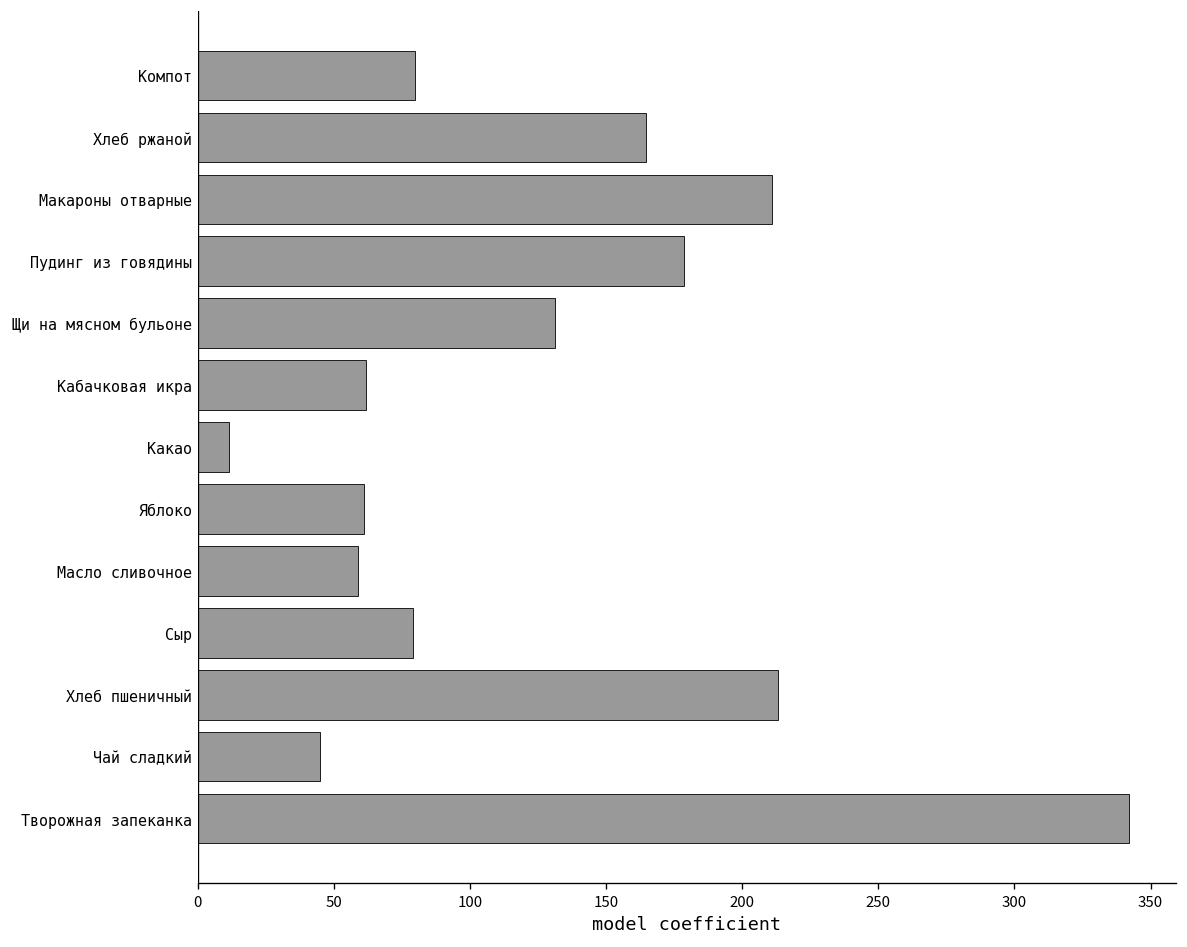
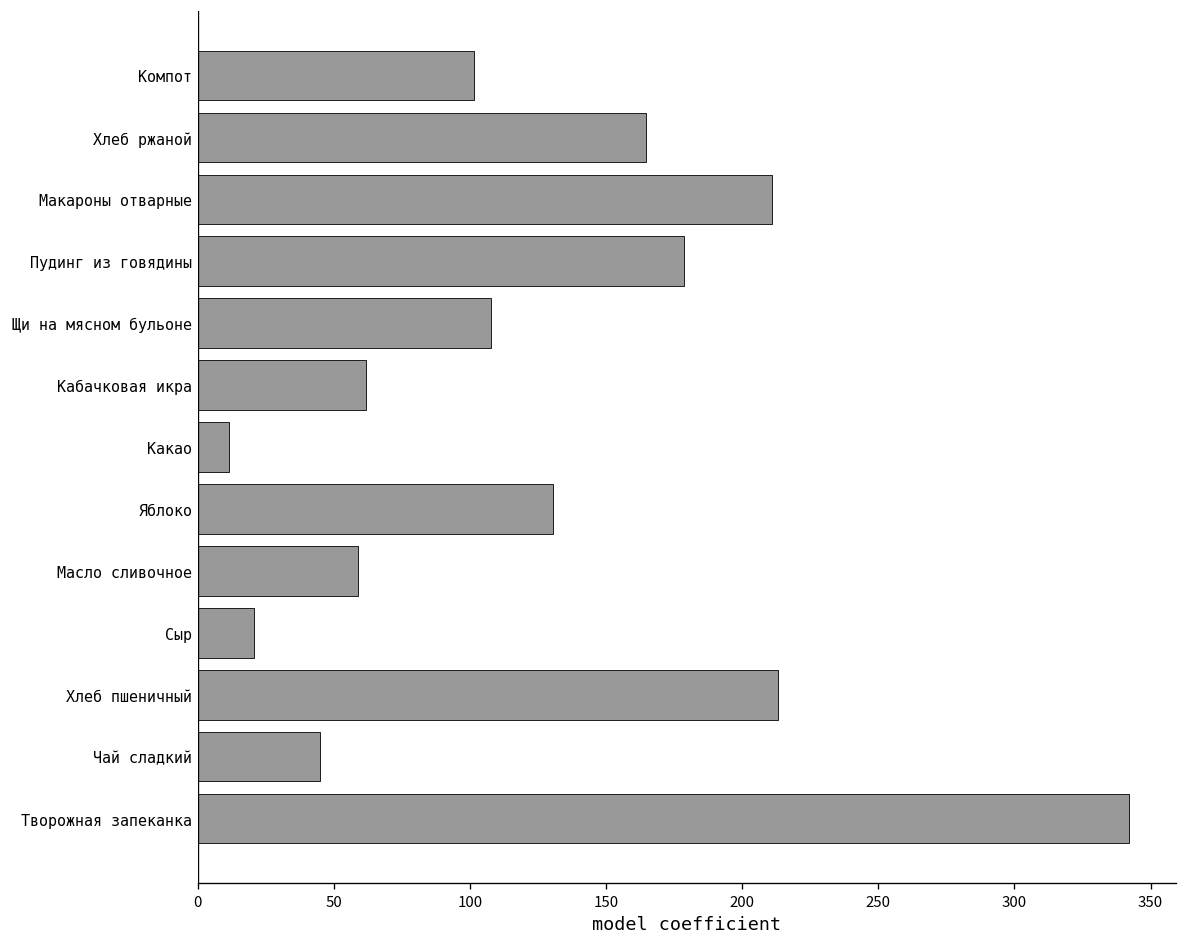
  {
-   "Компот": 80,
+   "Компот": 101,
    "Хлеб ржаной": 165,
    "Макароны отварные": 211,
    "Пудинг из говядины": 179,
-   "Щи на мясном бульоне": 131,
+   "Щи на мясном бульоне": 108,
    "Кабачковая икра": 62,
    "Какао": 12,
-   "Яблоко": 61,
+   "Яблоко": 130,
    "Масло сливочное": 59,
-   "Сыр": 79,
+   "Сыр": 21,
    "Хлеб пшеничный": 213,
    "Чай сладкий": 45,
    "Творожная запеканка": 342
  }
